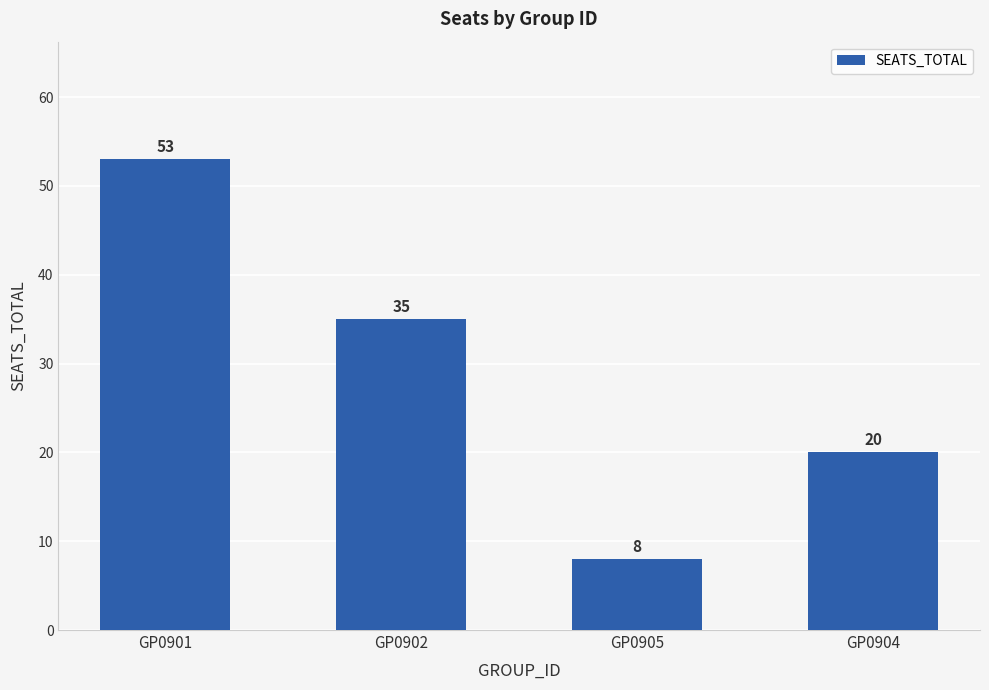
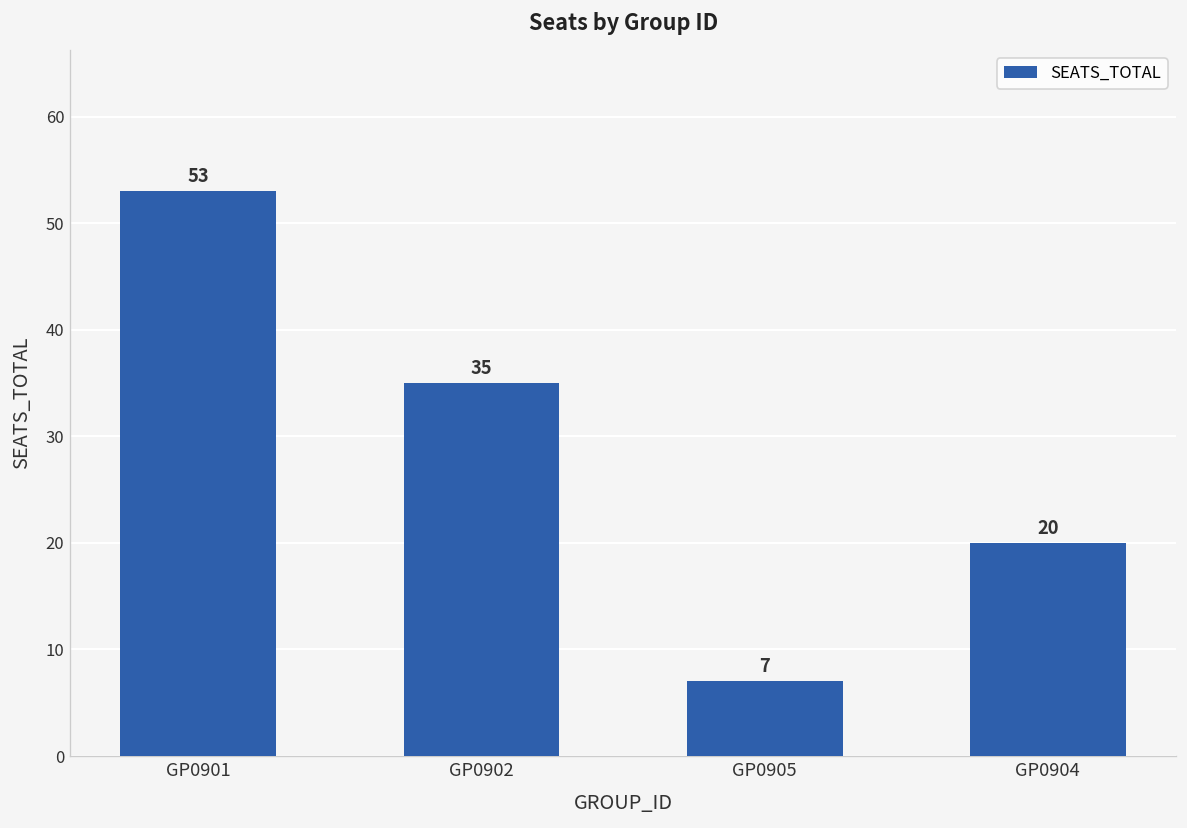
  {
    "GP0901": 53,
    "GP0902": 35,
-   "GP0905": 8,
+   "GP0905": 7,
    "GP0904": 20
  }
